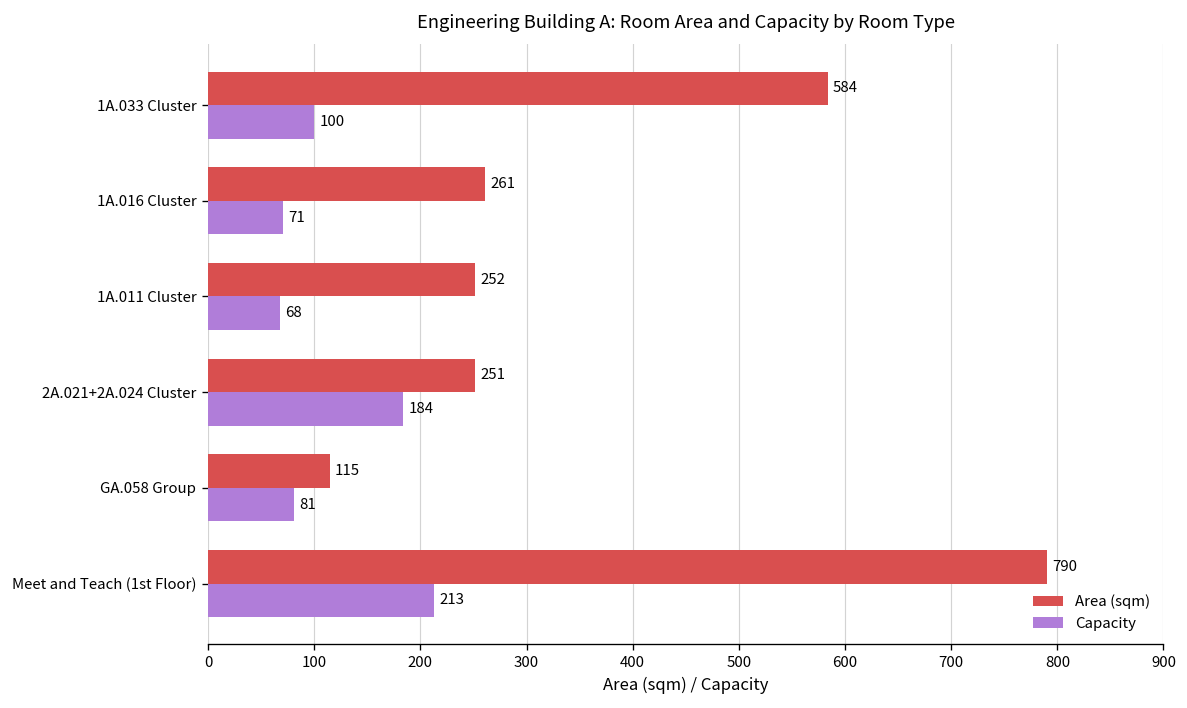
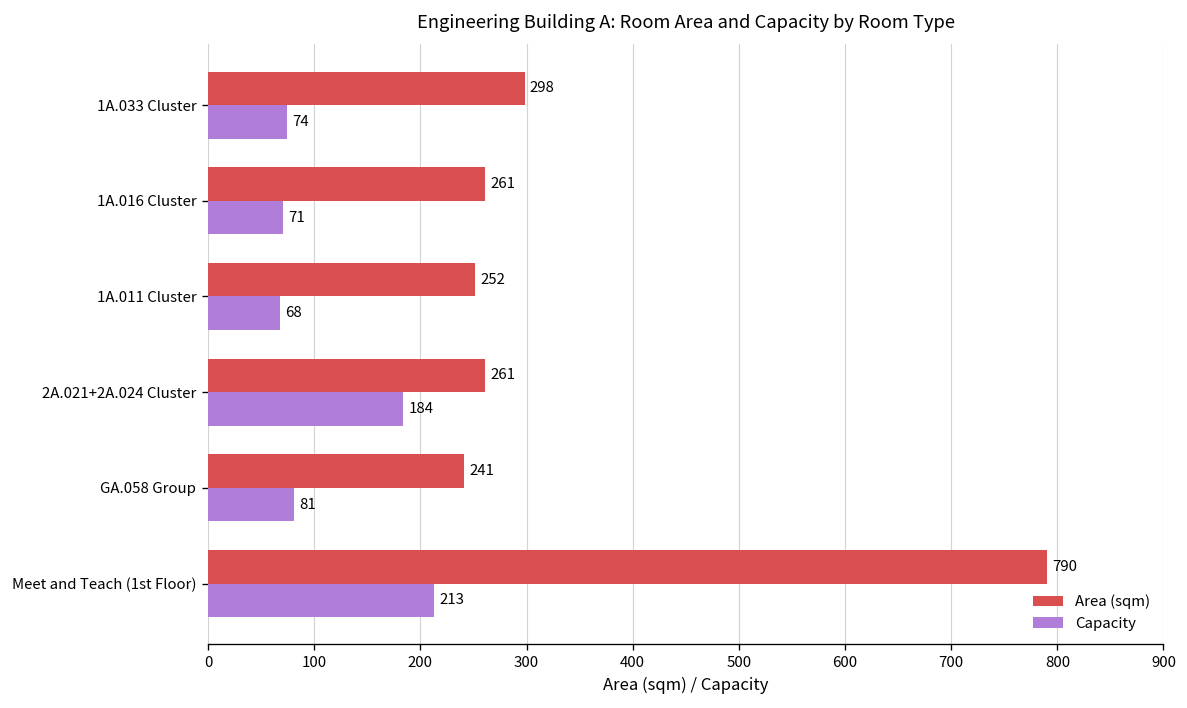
  {
    "Area (sqm)": {
-     "1A.033 Cluster": 584,
+     "1A.033 Cluster": 298,
      "1A.016 Cluster": 261,
      "1A.011 Cluster": 252,
-     "2A.021+2A.024 Cluster": 251,
-     "GA.058 Group": 115,
+     "2A.021+2A.024 Cluster": 261,
+     "GA.058 Group": 241,
      "Meet and Teach (1st Floor)": 790
    },
    "Capacity": {
-     "1A.033 Cluster": 100,
+     "1A.033 Cluster": 74,
      "1A.016 Cluster": 71,
      "1A.011 Cluster": 68,
      "2A.021+2A.024 Cluster": 184,
      "GA.058 Group": 81,
      "Meet and Teach (1st Floor)": 213
    }
  }
